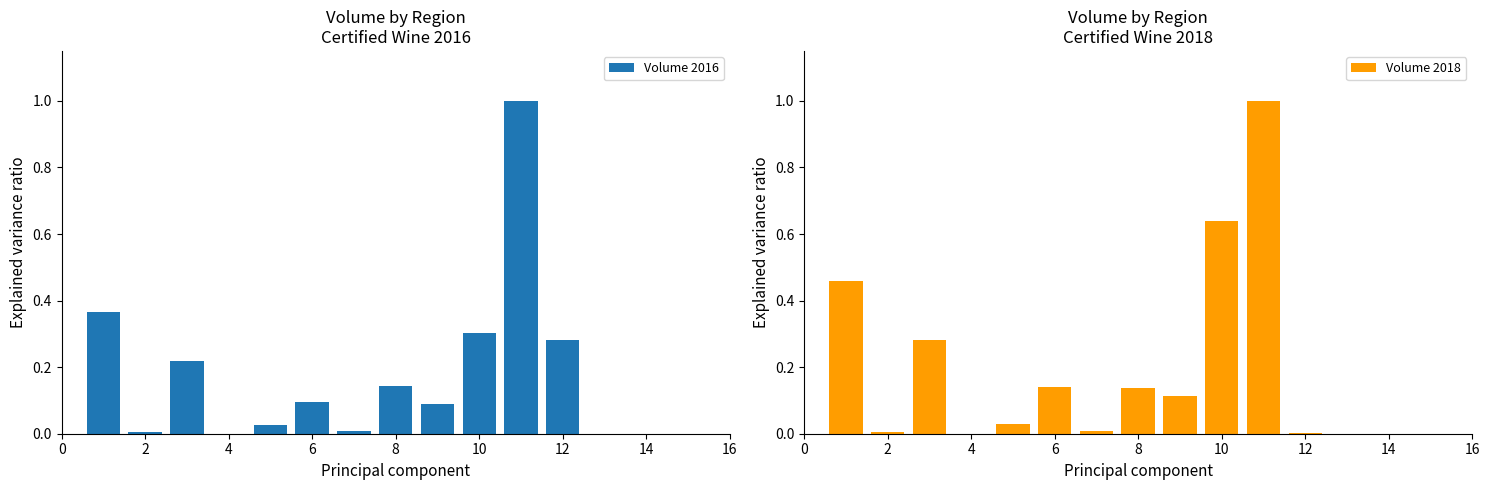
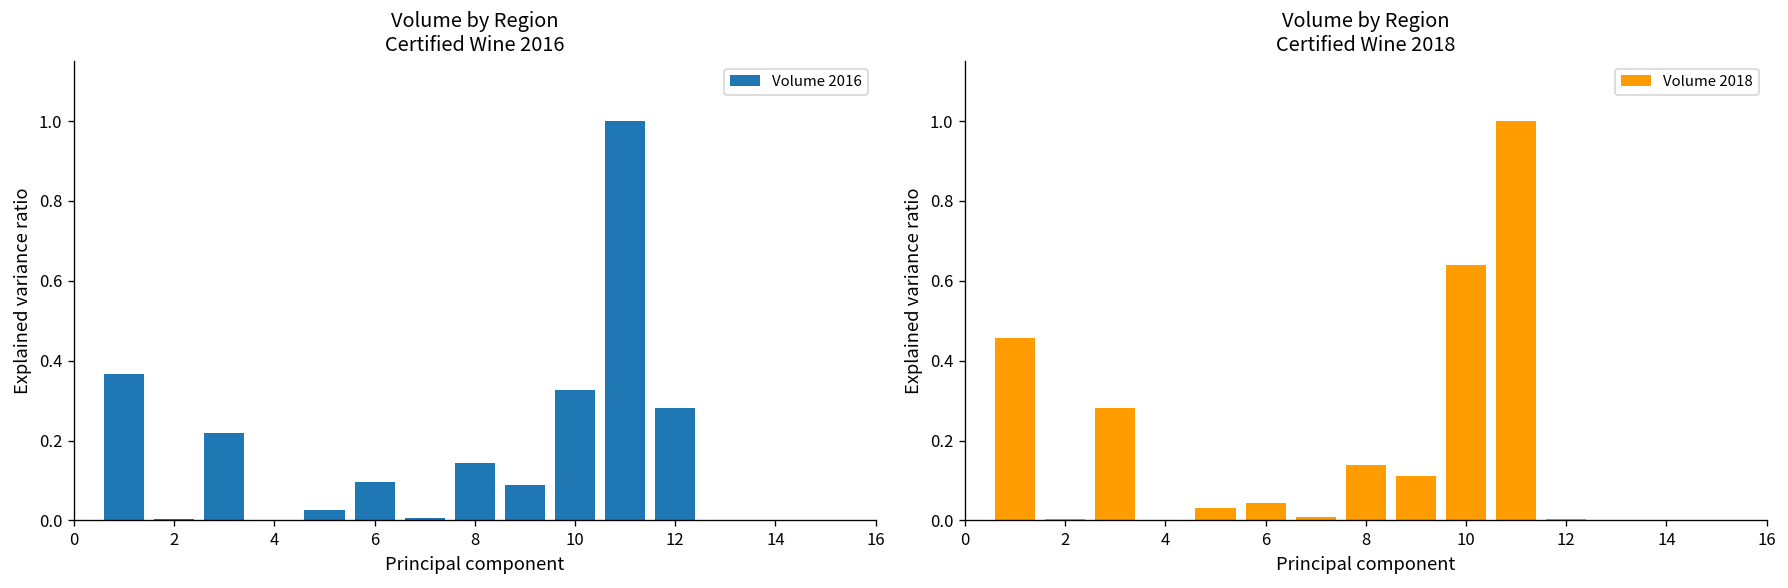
  {
    "Volume by Region Certified Wine 2016": {
      "6": 0.10,
      "8": 0.14,
-     "10": 0.30,
+     "10": 0.33,
      "12": 0.28
    },
    "Volume by Region Certified Wine 2018": {
-     "6": 0.14,
+     "6": 0.04,
      "8": 0.14,
      "10": 0.64
    }
  }
